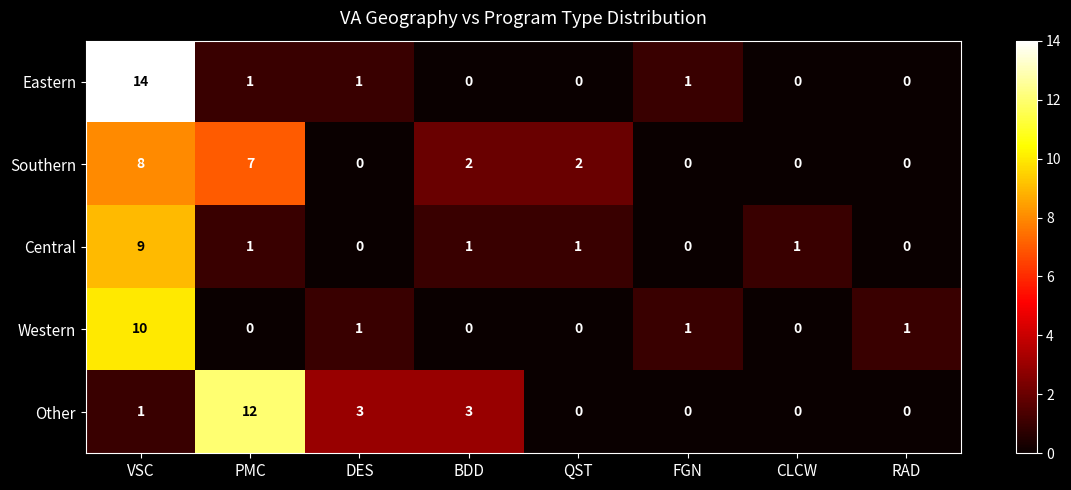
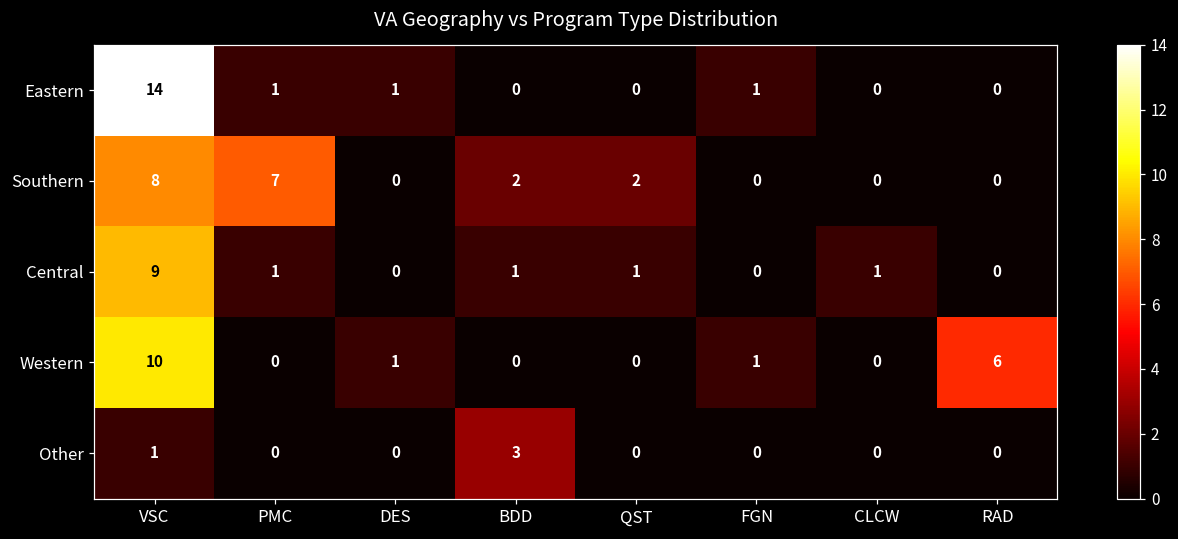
  {
    "Eastern": {
      "VSC": 14,
      "PMC": 1,
      "DES": 1,
      "BDD": 0,
      "QST": 0,
      "FGN": 1,
      "CLCW": 0,
      "RAD": 0
    },
    "Southern": {
      "VSC": 8,
      "PMC": 7,
      "DES": 0,
      "BDD": 2,
      "QST": 2,
      "FGN": 0,
      "CLCW": 0,
      "RAD": 0
    },
    "Central": {
      "VSC": 9,
      "PMC": 1,
      "DES": 0,
      "BDD": 1,
      "QST": 1,
      "FGN": 0,
      "CLCW": 1,
      "RAD": 0
    },
    "Western": {
      "VSC": 10,
      "PMC": 0,
      "DES": 1,
      "BDD": 0,
      "QST": 0,
      "FGN": 1,
      "CLCW": 0,
-     "RAD": 1
+     "RAD": 6
    },
    "Other": {
      "VSC": 1,
-     "PMC": 12,
-     "DES": 3,
+     "PMC": 0,
+     "DES": 0,
      "BDD": 3,
      "QST": 0,
      "FGN": 0,
      "CLCW": 0,
      "RAD": 0
    }
  }
